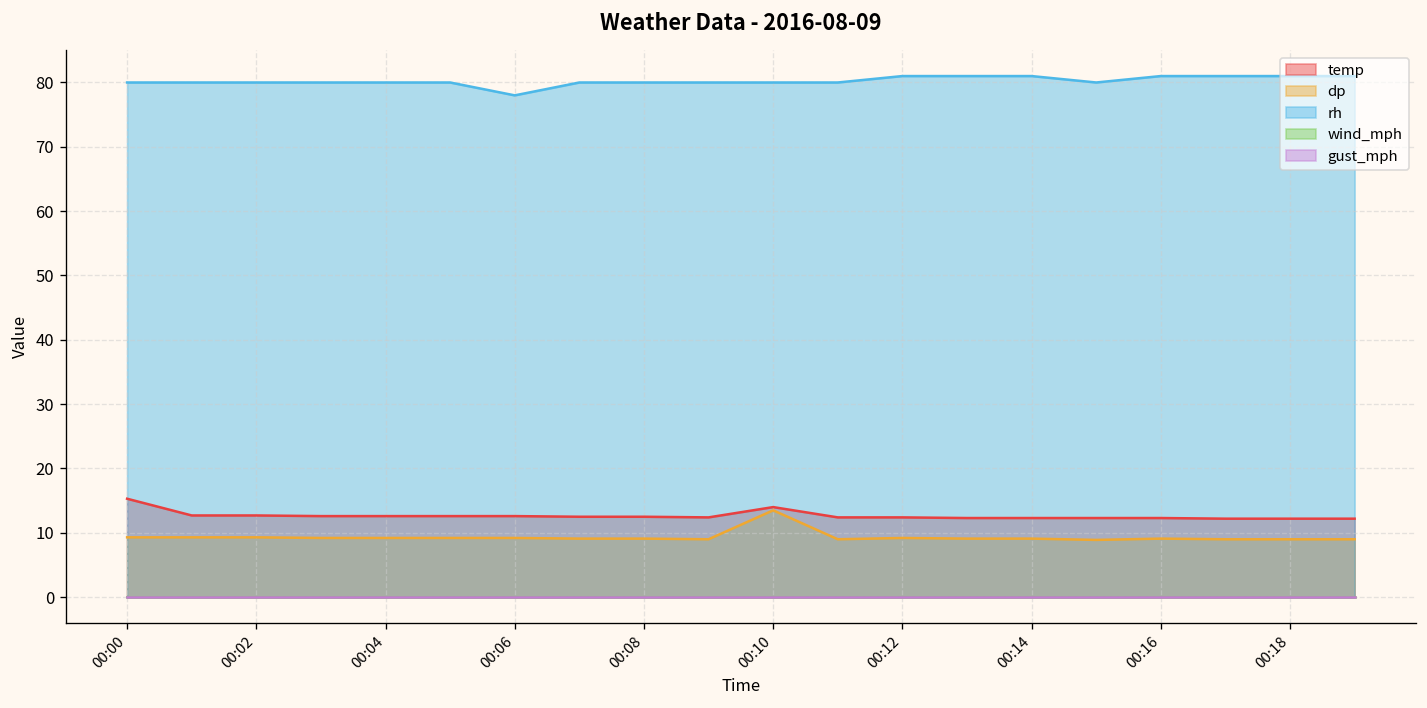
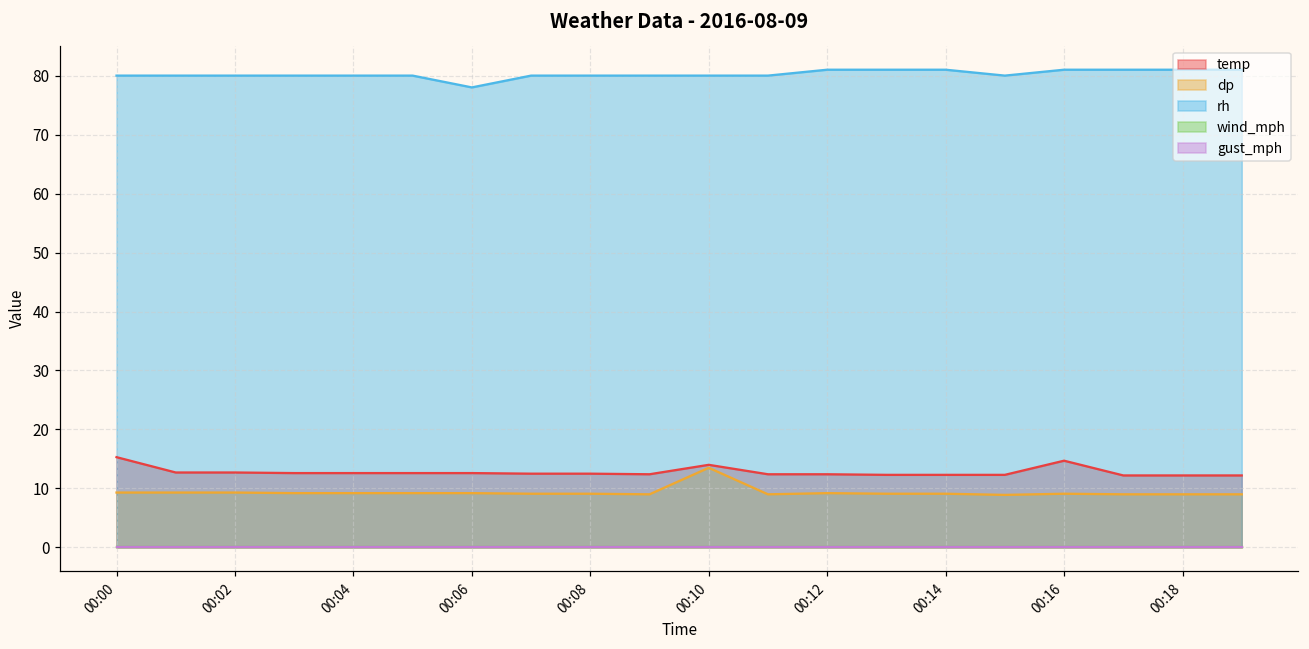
  {
    "temp": {
      "00:00": 15,
      "00:02": 13,
      "00:04": 13,
      "00:06": 13,
      "00:08": 13,
      "00:10": 14,
      "00:12": 12,
      "00:14": 12,
-     "00:16": 12,
+     "00:16": 15,
      "00:18": 12
    },
    "dp": {
      "00:00": 9,
      "00:02": 9,
      "00:04": 9,
      "00:06": 9,
      "00:08": 9,
      "00:10": 14,
      "00:12": 9,
      "00:14": 9,
      "00:16": 9,
      "00:18": 9
    },
    "rh": {
      "00:00": 80,
      "00:02": 80,
      "00:04": 80,
      "00:06": 78,
      "00:08": 80,
      "00:10": 80,
      "00:12": 81,
      "00:14": 81,
      "00:16": 81
    },
    "gust_mph": {
      "00:00": 0,
      "00:02": 0,
      "00:04": 0,
      "00:06": 0,
      "00:08": 0,
      "00:10": 0,
      "00:12": 0,
      "00:14": 0,
      "00:16": 0,
      "00:18": 0
    }
  }
